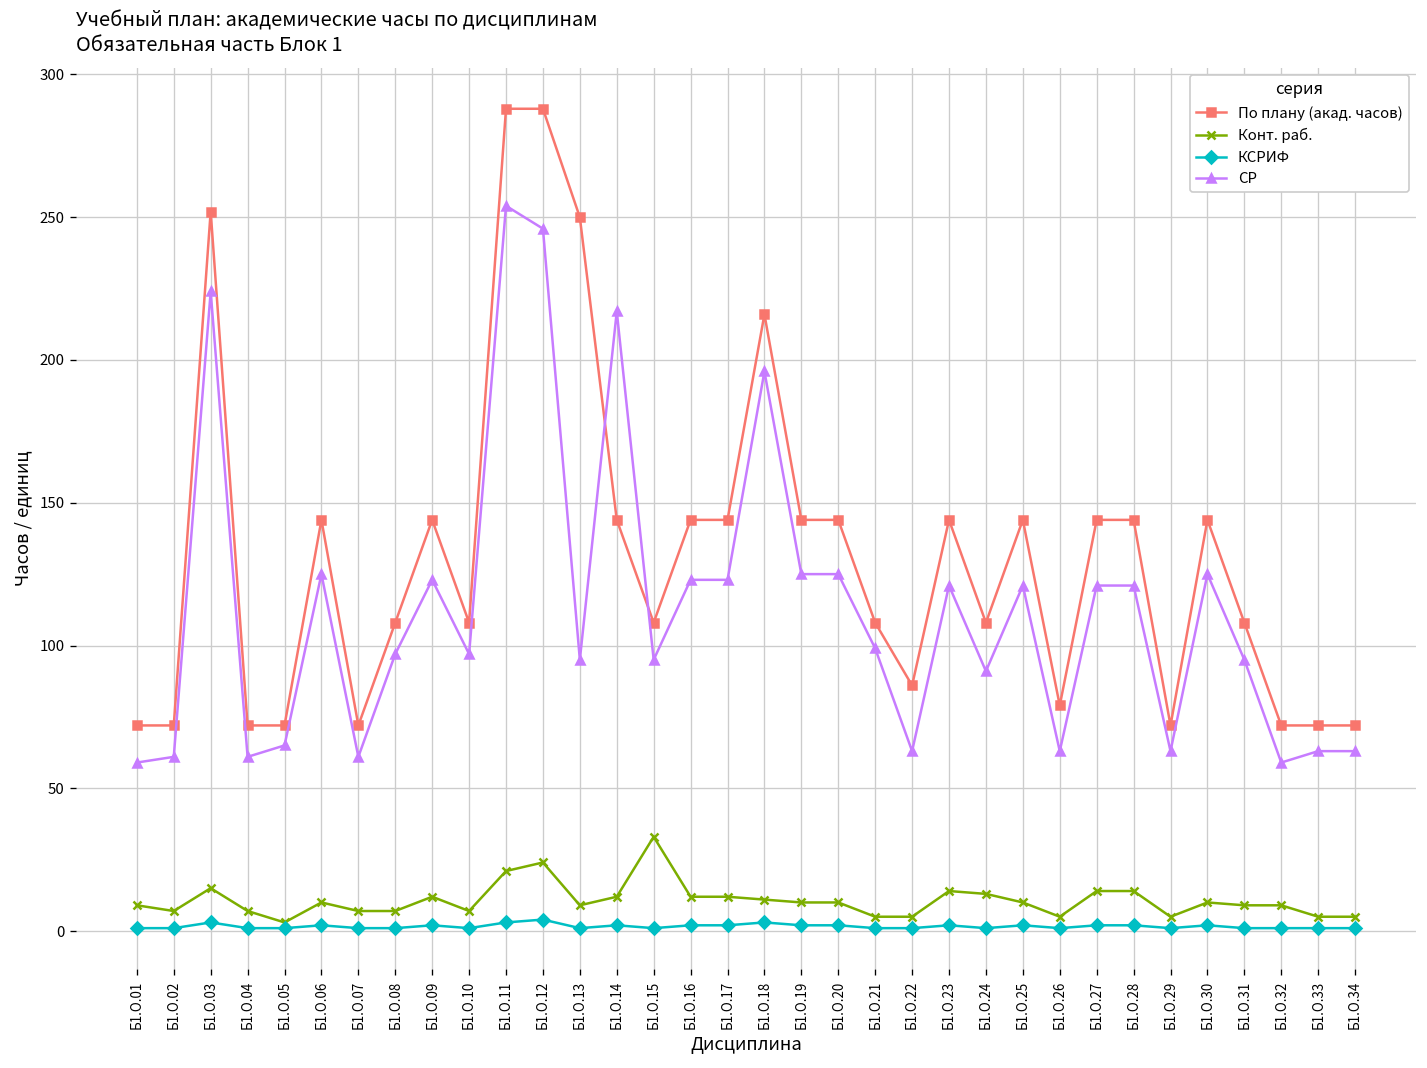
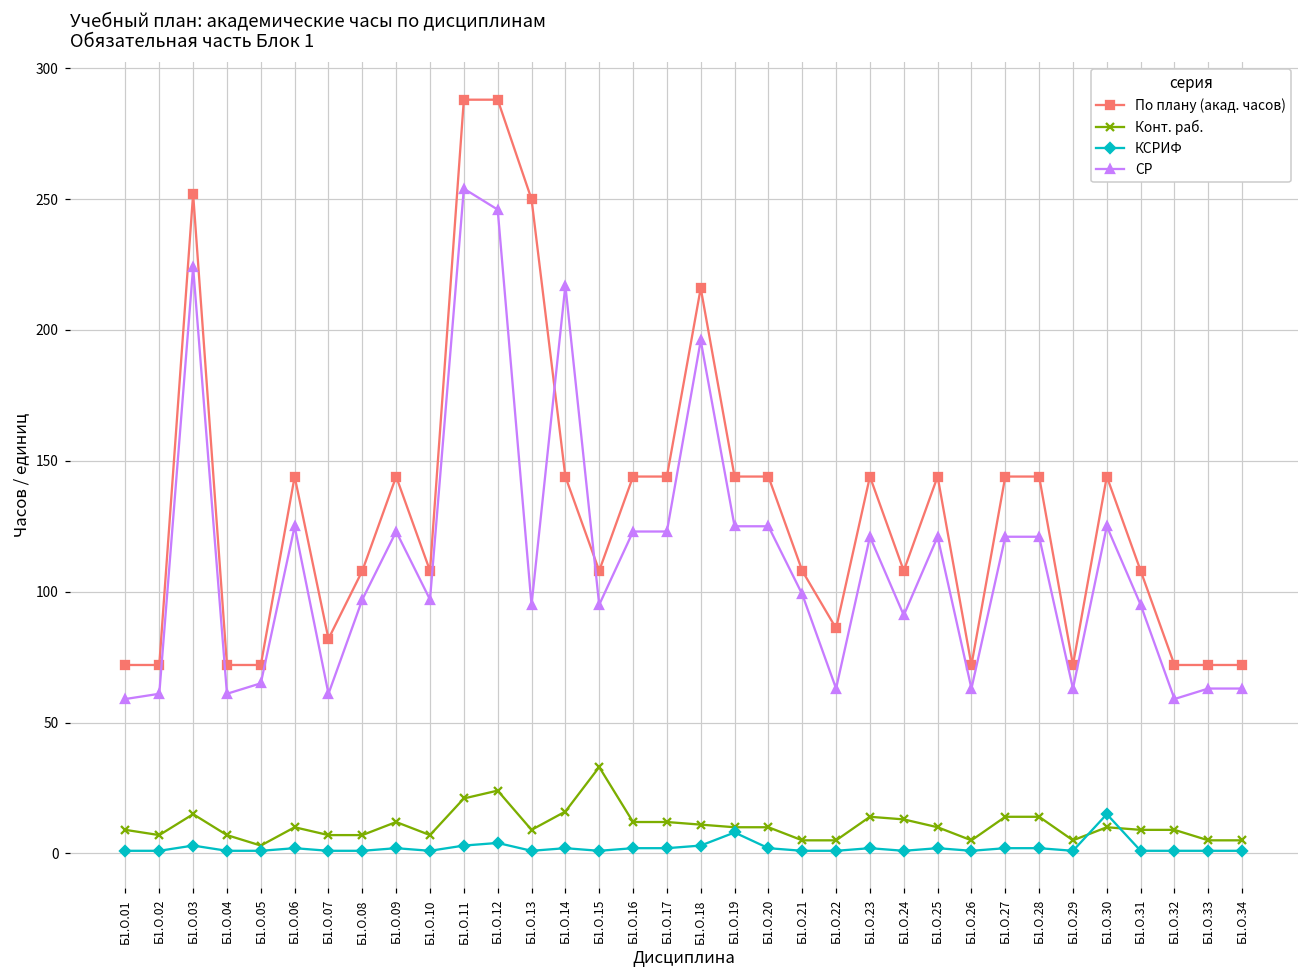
  {
    "По плану (акад. часов)": {
      "Б1.О.01": 72,
      "Б1.О.02": 72,
      "Б1.О.03": 252,
      "Б1.О.04": 72,
      "Б1.О.05": 72,
      "Б1.О.06": 144,
-     "Б1.О.07": 72,
+     "Б1.О.07": 82,
      "Б1.О.08": 108,
      "Б1.О.09": 144,
      "Б1.О.10": 108,
      "Б1.О.11": 288,
      "Б1.О.12": 288,
      "Б1.О.13": 250,
      "Б1.О.14": 144,
      "Б1.О.15": 108,
      "Б1.О.16": 144,
      "Б1.О.17": 144,
      "Б1.О.18": 216,
      "Б1.О.19": 144,
      "Б1.О.20": 144,
      "Б1.О.21": 108,
      "Б1.О.22": 86,
      "Б1.О.23": 144,
      "Б1.О.24": 108,
      "Б1.О.25": 144,
-     "Б1.О.26": 79,
+     "Б1.О.26": 72,
      "Б1.О.27": 144,
      "Б1.О.28": 144,
      "Б1.О.29": 72,
      "Б1.О.30": 144,
      "Б1.О.31": 108,
      "Б1.О.32": 72,
      "Б1.О.33": 72,
      "Б1.О.34": 72
    },
    "Конт. раб.": {
      "Б1.О.01": 9,
      "Б1.О.02": 7,
      "Б1.О.03": 15,
      "Б1.О.04": 7,
      "Б1.О.05": 3,
      "Б1.О.06": 10,
      "Б1.О.07": 7,
      "Б1.О.08": 7,
      "Б1.О.09": 12,
      "Б1.О.10": 7,
      "Б1.О.11": 21,
      "Б1.О.12": 24,
      "Б1.О.13": 9,
-     "Б1.О.14": 12,
+     "Б1.О.14": 16,
      "Б1.О.15": 33,
      "Б1.О.16": 12,
      "Б1.О.17": 12,
      "Б1.О.18": 11,
      "Б1.О.19": 10,
      "Б1.О.20": 10,
      "Б1.О.21": 5,
      "Б1.О.22": 5,
      "Б1.О.23": 14,
      "Б1.О.24": 13,
      "Б1.О.25": 10,
      "Б1.О.26": 5,
      "Б1.О.27": 14,
      "Б1.О.28": 14,
      "Б1.О.29": 5,
      "Б1.О.30": 10,
      "Б1.О.31": 9,
      "Б1.О.32": 9,
      "Б1.О.33": 5,
      "Б1.О.34": 5
    },
    "КСРИФ": {
      "Б1.О.01": 1,
      "Б1.О.02": 1,
      "Б1.О.03": 3,
      "Б1.О.04": 1,
      "Б1.О.05": 1,
      "Б1.О.06": 2,
      "Б1.О.07": 1,
      "Б1.О.08": 1,
      "Б1.О.09": 2,
      "Б1.О.10": 1,
      "Б1.О.11": 3,
      "Б1.О.12": 4,
      "Б1.О.13": 1,
      "Б1.О.14": 2,
      "Б1.О.15": 1,
      "Б1.О.16": 2,
      "Б1.О.17": 2,
      "Б1.О.18": 3,
-     "Б1.О.19": 2,
+     "Б1.О.19": 8,
      "Б1.О.20": 2,
      "Б1.О.21": 1,
      "Б1.О.22": 1,
      "Б1.О.23": 2,
      "Б1.О.24": 1,
      "Б1.О.25": 2,
      "Б1.О.26": 1,
      "Б1.О.27": 2,
      "Б1.О.28": 2,
      "Б1.О.29": 1,
-     "Б1.О.30": 2,
+     "Б1.О.30": 15,
      "Б1.О.31": 1,
      "Б1.О.32": 1,
      "Б1.О.33": 1,
      "Б1.О.34": 1
    },
    "СР": {
      "Б1.О.01": 59,
      "Б1.О.02": 61,
      "Б1.О.03": 224,
      "Б1.О.04": 61,
      "Б1.О.05": 65,
      "Б1.О.06": 125,
      "Б1.О.07": 61,
      "Б1.О.08": 97,
      "Б1.О.09": 123,
      "Б1.О.10": 97,
      "Б1.О.11": 254,
      "Б1.О.12": 246,
      "Б1.О.13": 95,
      "Б1.О.14": 217,
      "Б1.О.15": 95,
      "Б1.О.16": 123,
      "Б1.О.17": 123,
      "Б1.О.18": 196,
      "Б1.О.19": 125,
      "Б1.О.20": 125,
      "Б1.О.21": 99,
      "Б1.О.22": 63,
      "Б1.О.23": 121,
      "Б1.О.24": 91,
      "Б1.О.25": 121,
      "Б1.О.26": 63,
      "Б1.О.27": 121,
      "Б1.О.28": 121,
      "Б1.О.29": 63,
      "Б1.О.30": 125,
      "Б1.О.31": 95,
      "Б1.О.32": 59,
      "Б1.О.33": 63,
      "Б1.О.34": 63
    }
  }
